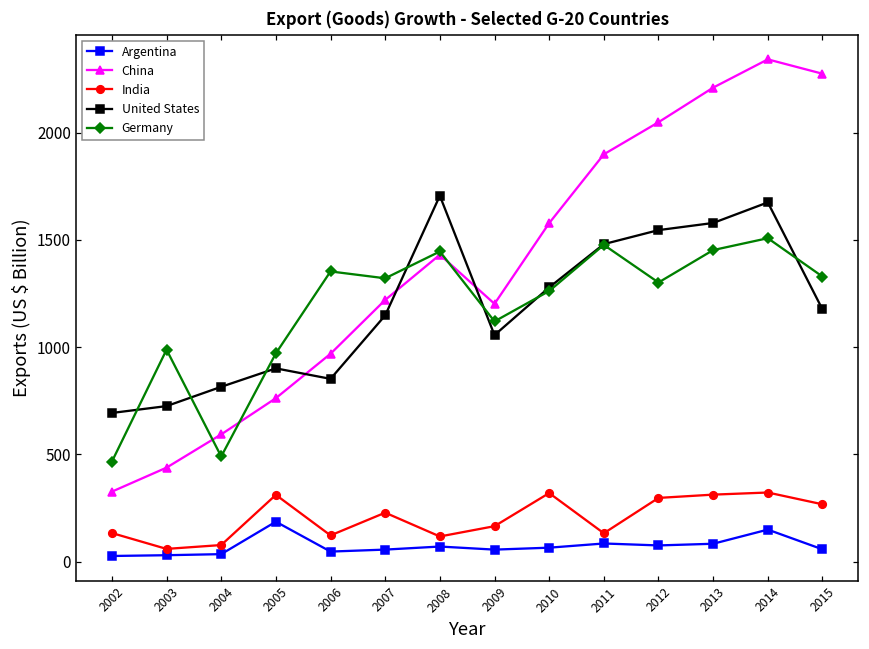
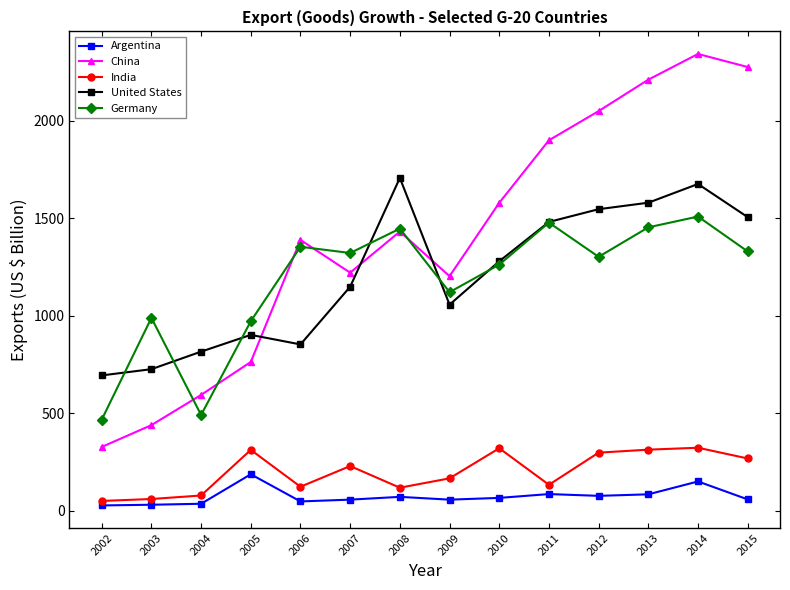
  {
    "Argentina": {
      "2002": 30,
      "2003": 30,
      "2004": 30,
      "2005": 190,
      "2006": 50,
      "2007": 60,
      "2008": 70,
      "2009": 60,
      "2010": 60,
      "2011": 80,
      "2012": 80,
      "2013": 80,
      "2014": 150,
      "2015": 60
    },
    "China": {
      "2002": 330,
      "2003": 440,
      "2004": 590,
      "2005": 760,
-     "2006": 970,
+     "2006": 1390,
      "2007": 1220,
      "2008": 1430,
      "2009": 1200,
      "2010": 1580,
      "2011": 1900,
      "2012": 2050,
      "2013": 2210,
      "2014": 2340,
      "2015": 2280
    },
    "India": {
-     "2002": 130,
+     "2002": 50,
      "2003": 60,
      "2004": 80,
      "2005": 310,
      "2006": 120,
      "2007": 230,
      "2008": 120,
      "2009": 170,
      "2010": 320,
      "2011": 130,
      "2012": 300,
      "2013": 310,
      "2014": 320,
      "2015": 270
    },
    "United States": {
      "2002": 690,
      "2003": 730,
      "2004": 820,
      "2005": 900,
      "2006": 850,
      "2007": 1150,
      "2008": 1710,
      "2009": 1060,
      "2010": 1280,
      "2012": 1550,
      "2013": 1580,
      "2014": 1680,
-     "2015": 1180
+     "2015": 1510
    },
    "Germany": {
      "2002": 470,
      "2003": 990,
      "2004": 490,
      "2005": 970,
      "2006": 1350,
      "2007": 1320,
      "2008": 1450,
      "2009": 1120,
      "2010": 1260,
      "2012": 1300,
      "2013": 1450,
      "2014": 1510,
      "2015": 1330
    }
  }
